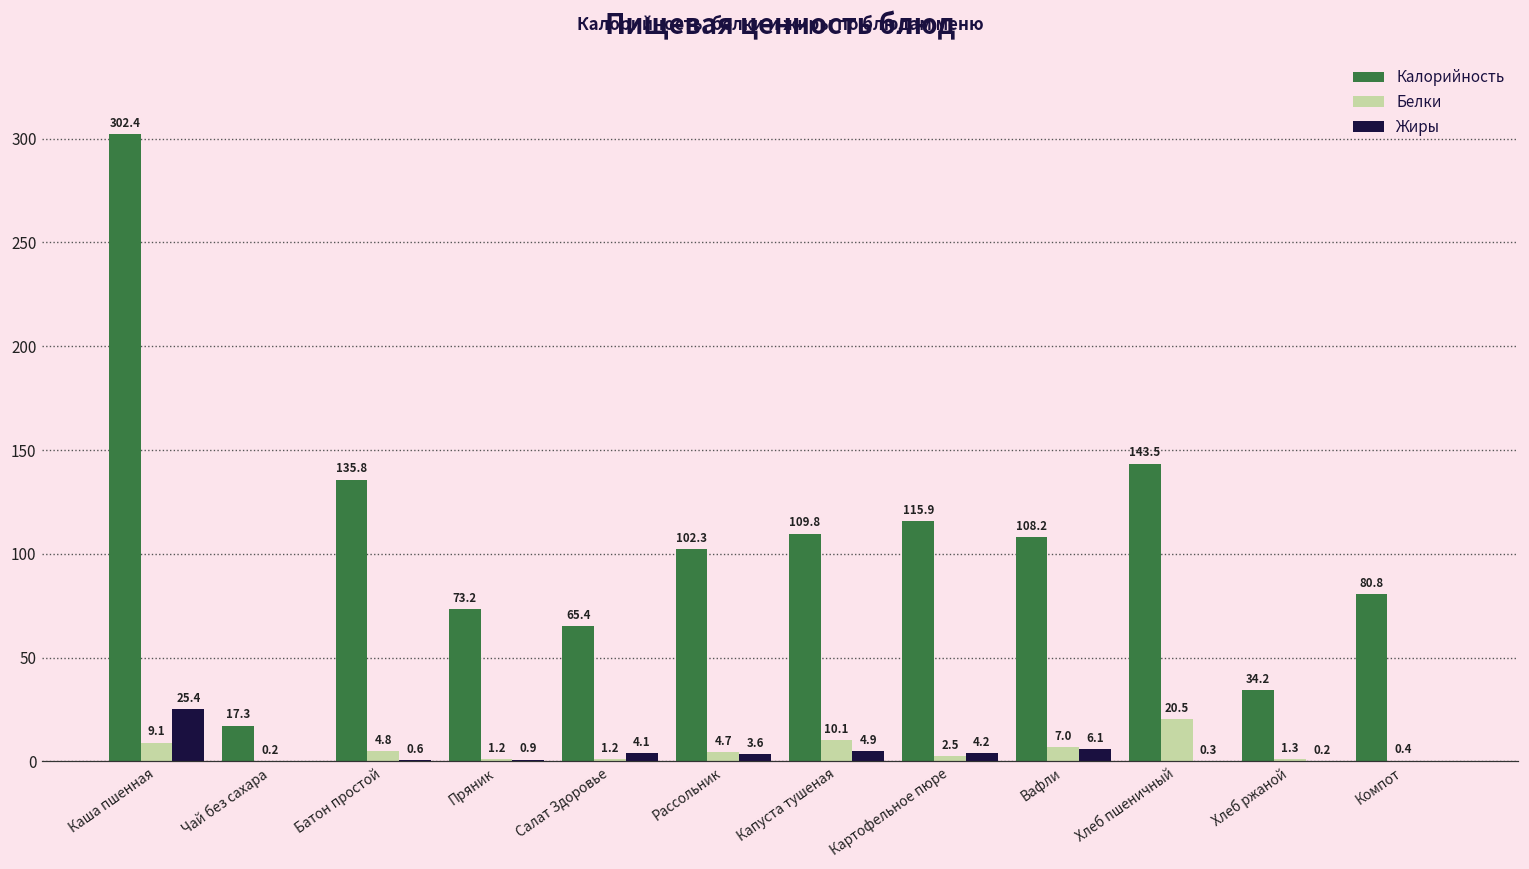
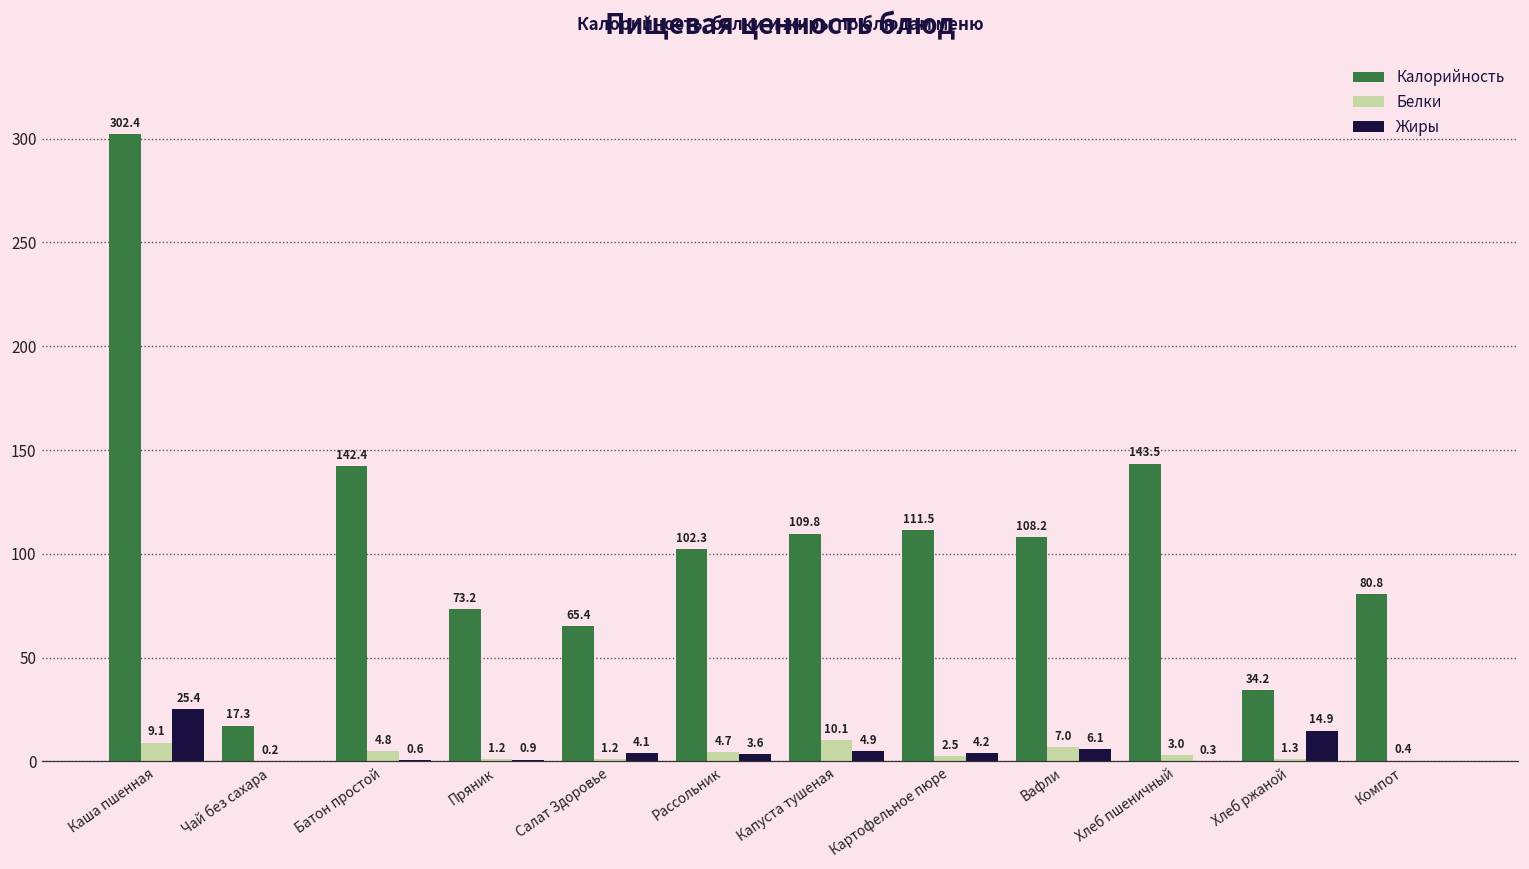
  {
    "Калорийность": {
      "Каша пшенная": 302.4,
      "Чай без сахара": 17.3,
-     "Батон простой": 135.8,
+     "Батон простой": 142.4,
      "Пряник": 73.2,
      "Салат Здоровье": 65.4,
      "Рассольник": 102.3,
      "Капуста тушеная": 109.8,
-     "Картофельное пюре": 115.9,
+     "Картофельное пюре": 111.5,
      "Вафли": 108.2,
      "Хлеб пшеничный": 143.5,
      "Хлеб ржаной": 34.2,
      "Компот": 80.8
    },
    "Белки": {
      "Каша пшенная": 9.1,
      "Чай без сахара": 0.2,
      "Батон простой": 4.8,
      "Пряник": 1.2,
      "Салат Здоровье": 1.2,
      "Рассольник": 4.7,
      "Капуста тушеная": 10.1,
      "Картофельное пюре": 2.5,
      "Вафли": 7.0,
-     "Хлеб пшеничный": 20.5,
+     "Хлеб пшеничный": 3.0,
      "Хлеб ржаной": 1.3,
      "Компот": 0.4
    },
    "Жиры": {
      "Каша пшенная": 25.4,
      "Батон простой": 0.6,
      "Пряник": 0.9,
      "Салат Здоровье": 4.1,
      "Рассольник": 3.6,
      "Капуста тушеная": 4.9,
      "Картофельное пюре": 4.2,
      "Вафли": 6.1,
      "Хлеб пшеничный": 0.3,
-     "Хлеб ржаной": 0.2
+     "Хлеб ржаной": 14.9
    }
  }
